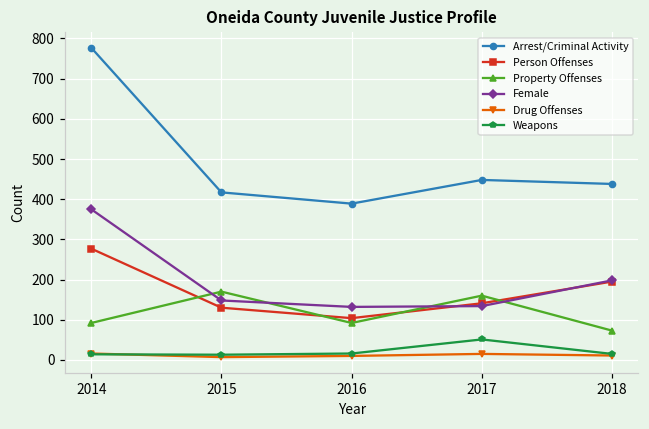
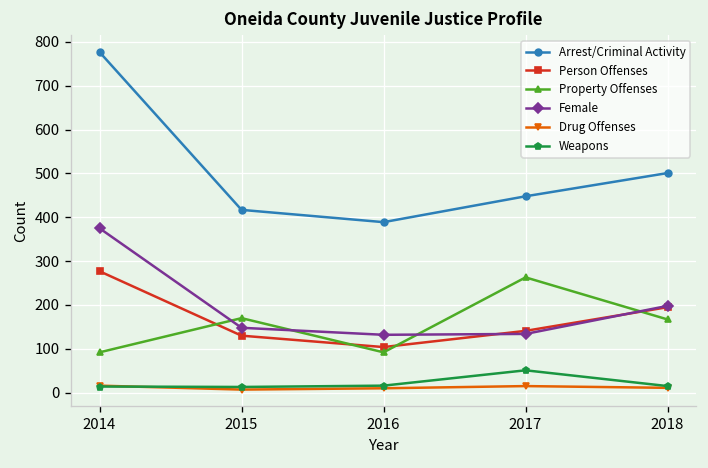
  {
    "Arrest/Criminal Activity": {
      "2014": 780,
      "2015": 420,
      "2016": 390,
      "2017": 450,
-     "2018": 440
+     "2018": 500
    },
    "Property Offenses": {
      "2014": 90,
      "2015": 170,
      "2016": 90,
-     "2017": 160,
-     "2018": 70
+     "2017": 260,
+     "2018": 170
    },
    "Female": {
      "2014": 380,
      "2015": 150,
      "2016": 130,
      "2017": 130
    },
    "Weapons": {
      "2017": 50
    }
  }
